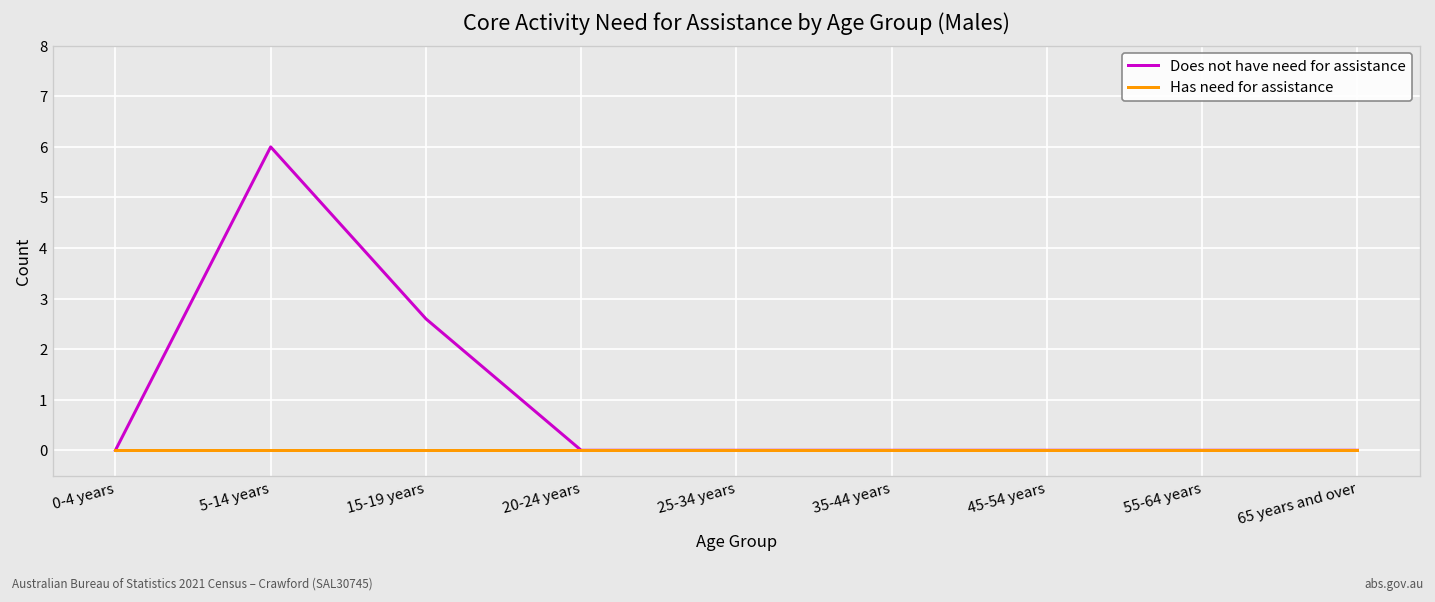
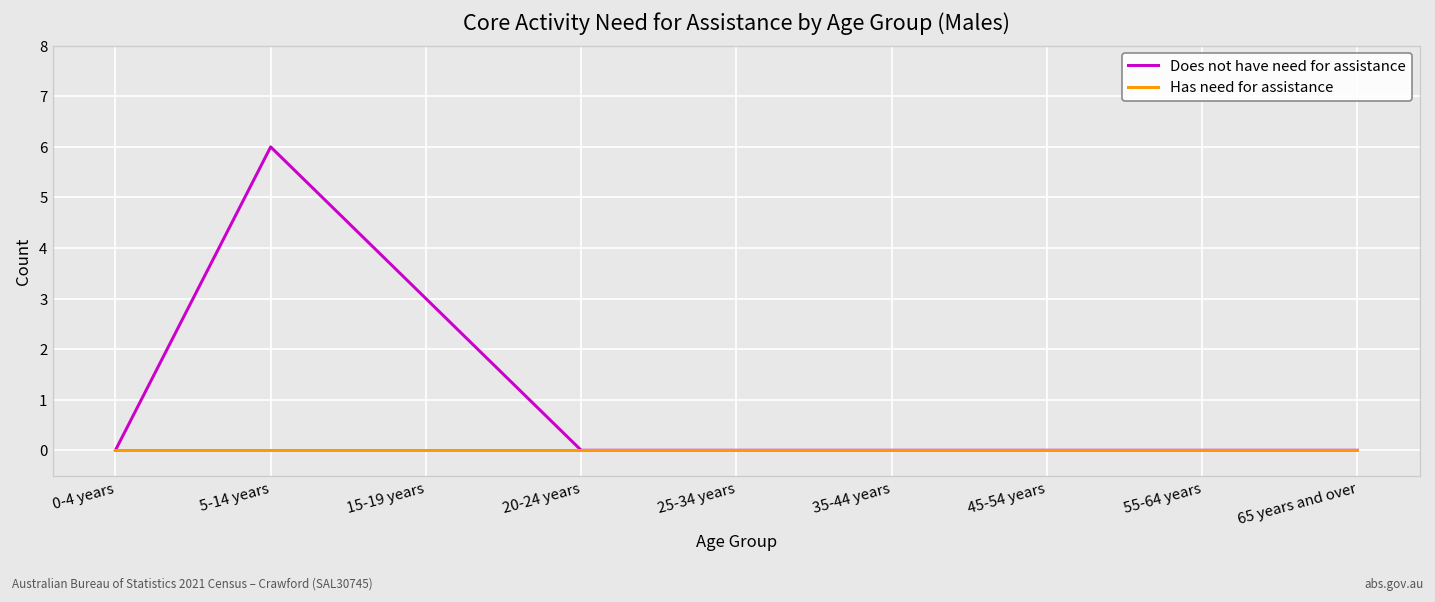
  {
    "Does not have need for assistance": {
      "5-14 years": 6.0,
-     "15-19 years": 2.6
+     "15-19 years": 3.0
    },
    "Has need for assistance": {
      "5-14 years": 0.0,
      "15-19 years": 0.0
    }
  }
